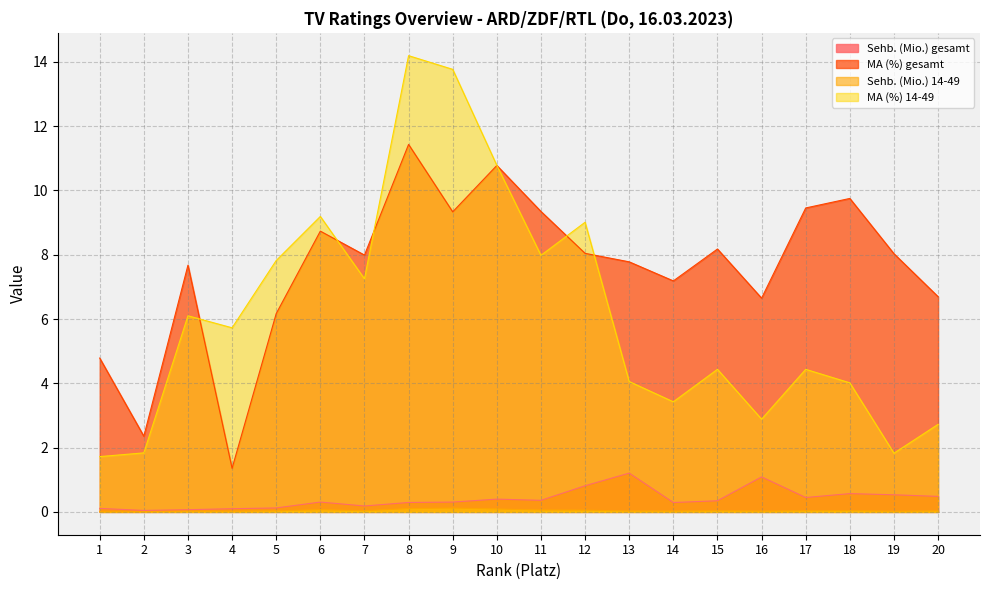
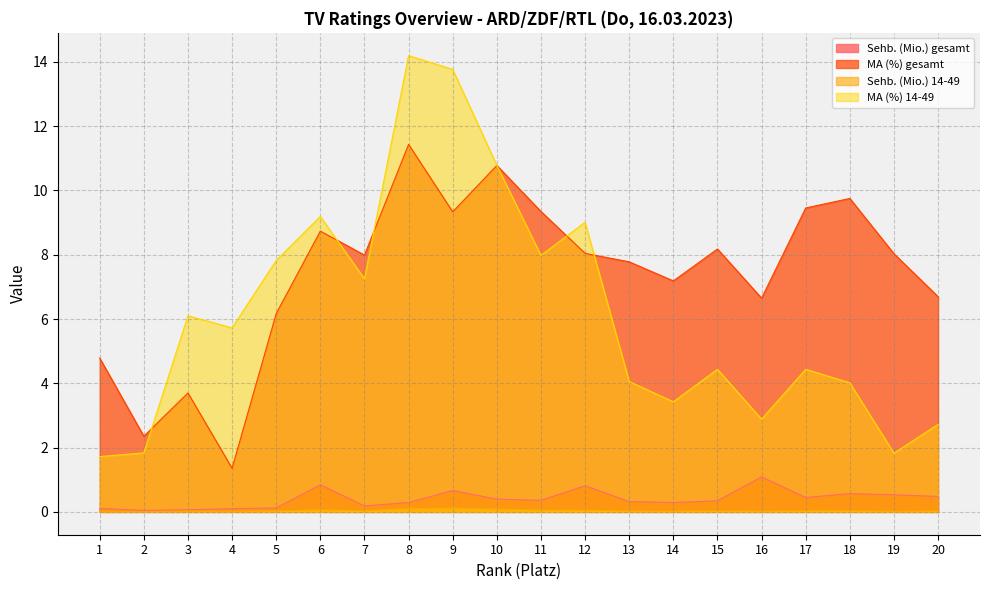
  {
    "Sehb. (Mio.) gesamt": {
      "1": 0.1,
      "5": 0.1,
-     "6": 0.3,
+     "6": 0.8,
      "7": 0.2,
      "8": 0.3,
-     "9": 0.3,
+     "9": 0.7,
      "10": 0.4,
      "11": 0.4,
      "12": 0.8,
-     "13": 1.2,
+     "13": 0.3,
      "14": 0.3,
      "15": 0.3,
      "16": 1.1,
      "17": 0.4,
      "18": 0.6,
      "19": 0.5,
      "20": 0.5
    },
    "MA (%) gesamt": {
      "1": 4.8,
      "2": 2.4,
-     "3": 7.7,
+     "3": 3.7,
      "4": 1.4,
      "5": 6.2,
      "6": 8.7,
      "7": 8.0,
      "8": 11.4,
      "9": 9.3,
      "11": 9.3,
      "12": 8.0,
      "13": 7.8,
      "14": 7.2,
      "15": 8.2,
      "16": 6.7,
      "17": 9.5,
      "18": 9.8,
      "19": 8.0,
      "20": 6.7
    }
  }
